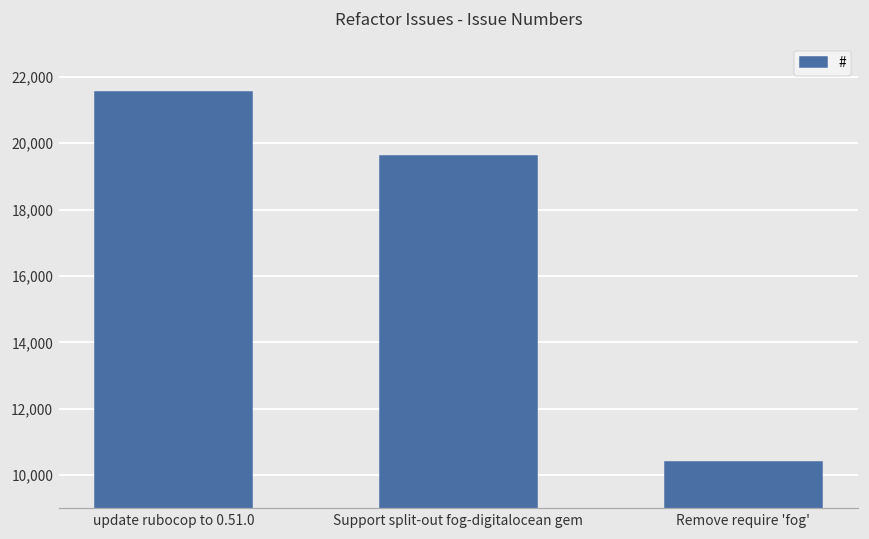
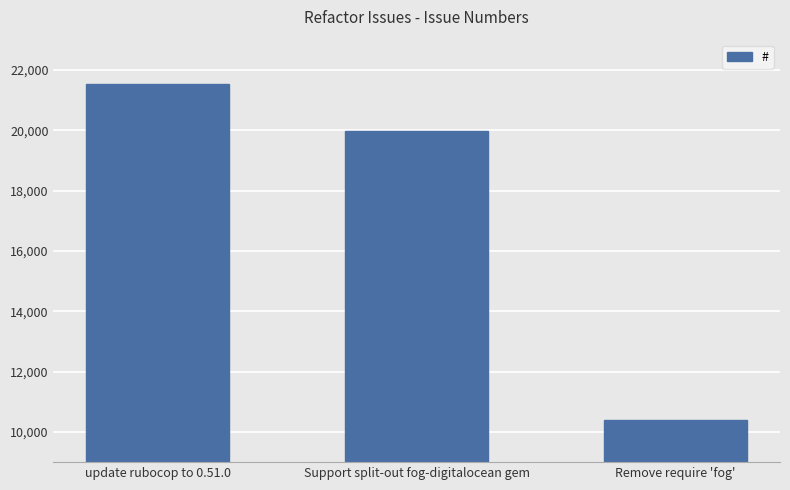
  {
    "update rubocop to 0.51.0": "21,500",
-   "Support split-out fog-digitalocean gem": "19,600",
+   "Support split-out fog-digitalocean gem": "20,000",
    "Remove require 'fog'": "10,400"
  }
